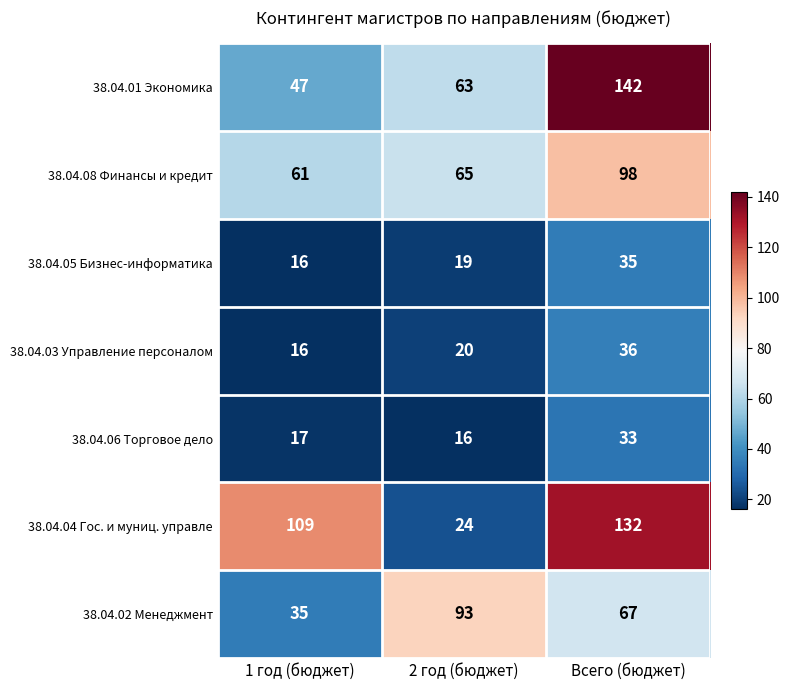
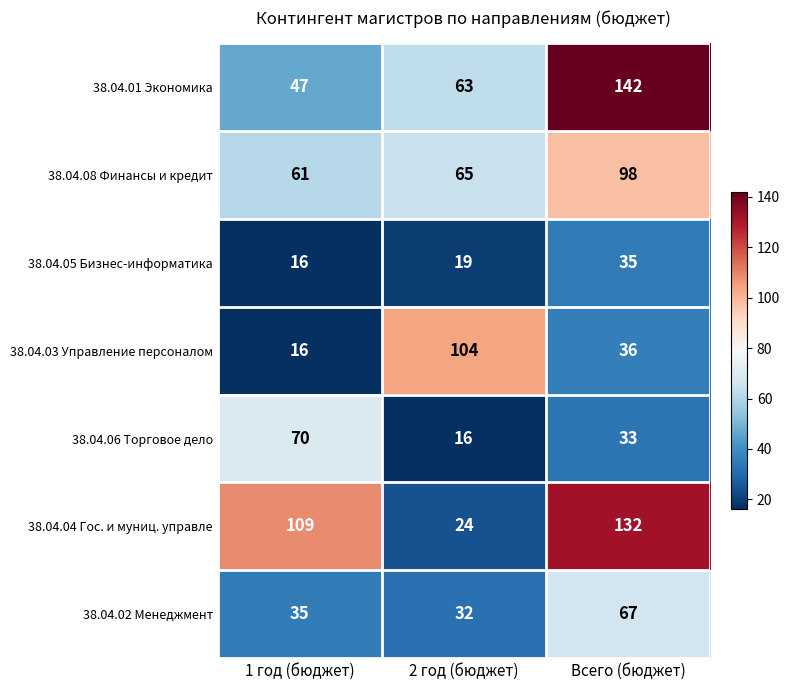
  {
    "38.04.01 Экономика": {
      "1 год (бюджет)": 47,
      "2 год (бюджет)": 63,
      "Всего (бюджет)": 142
    },
    "38.04.08 Финансы и кредит": {
      "1 год (бюджет)": 61,
      "2 год (бюджет)": 65,
      "Всего (бюджет)": 98
    },
    "38.04.05 Бизнес-информатика": {
      "1 год (бюджет)": 16,
      "2 год (бюджет)": 19,
      "Всего (бюджет)": 35
    },
    "38.04.03 Управление персоналом": {
      "1 год (бюджет)": 16,
-     "2 год (бюджет)": 20,
+     "2 год (бюджет)": 104,
      "Всего (бюджет)": 36
    },
    "38.04.06 Торговое дело": {
-     "1 год (бюджет)": 17,
+     "1 год (бюджет)": 70,
      "2 год (бюджет)": 16,
      "Всего (бюджет)": 33
    },
    "38.04.04 Гос. и муниц. управле": {
      "1 год (бюджет)": 109,
      "2 год (бюджет)": 24,
      "Всего (бюджет)": 132
    },
    "38.04.02 Менеджмент": {
      "1 год (бюджет)": 35,
-     "2 год (бюджет)": 93,
+     "2 год (бюджет)": 32,
      "Всего (бюджет)": 67
    }
  }
